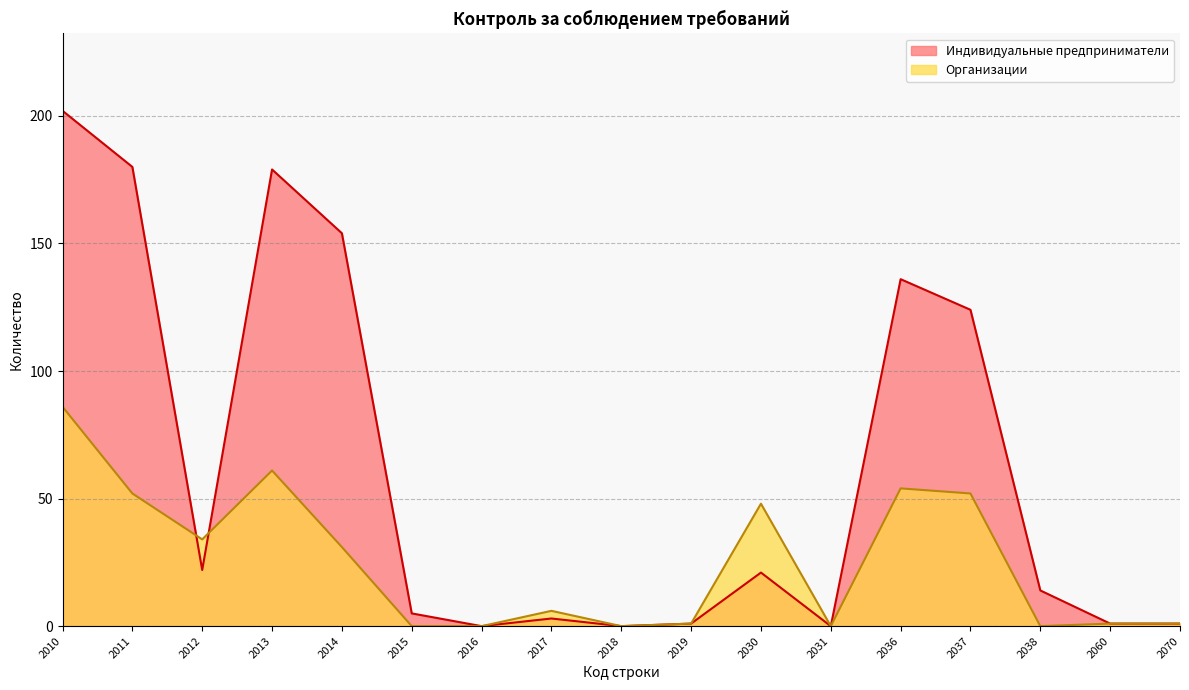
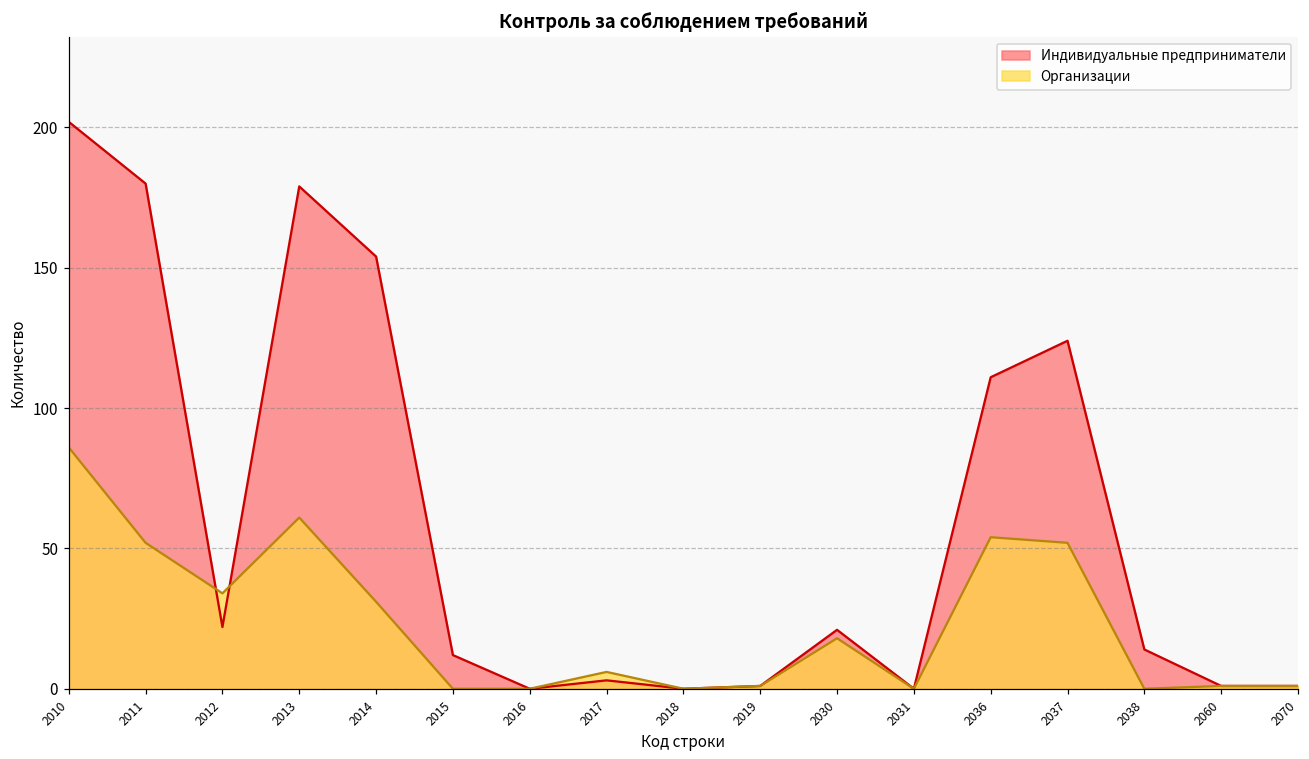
  {
    "Индивидуальные предприниматели": {
      "2010": 202,
      "2011": 180,
      "2012": 22,
      "2013": 179,
      "2014": 154,
-     "2015": 5,
+     "2015": 12,
      "2017": 3,
      "2030": 21,
-     "2036": 136,
+     "2036": 111,
      "2037": 124,
      "2038": 14
    },
    "Организации": {
      "2010": 86,
      "2011": 52,
      "2012": 34,
      "2013": 61,
      "2014": 31,
      "2015": 0,
      "2017": 6,
-     "2030": 48,
+     "2030": 18,
      "2036": 54,
      "2037": 52,
      "2038": 0
    }
  }
